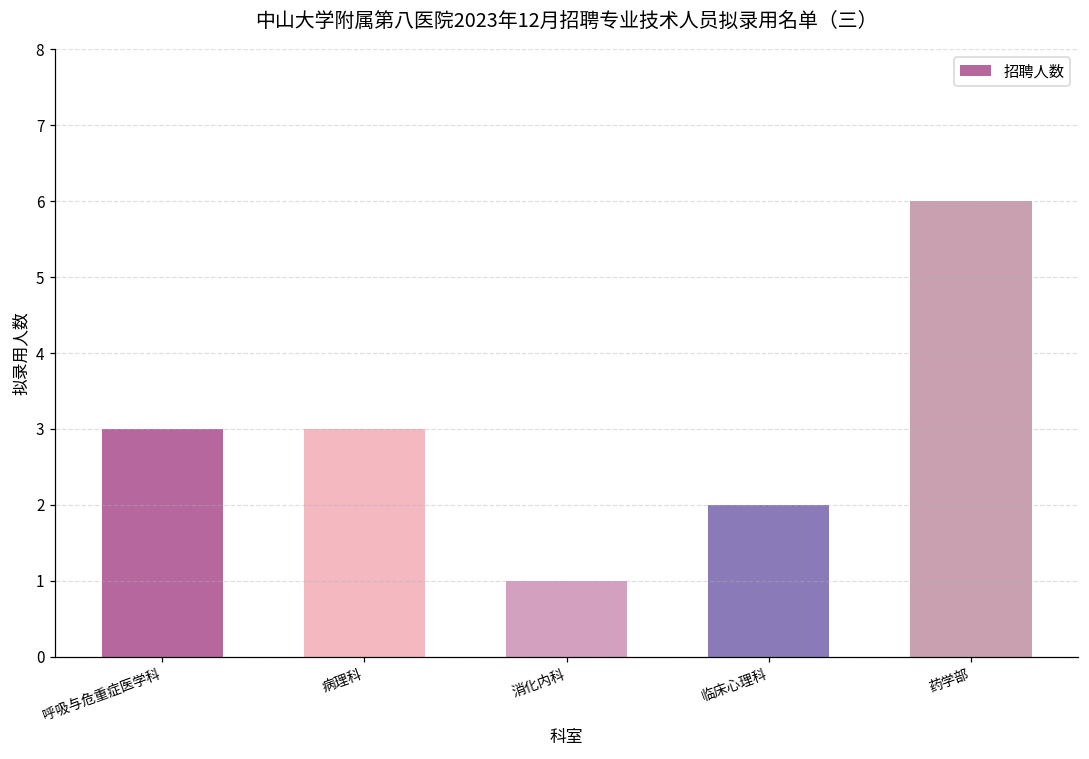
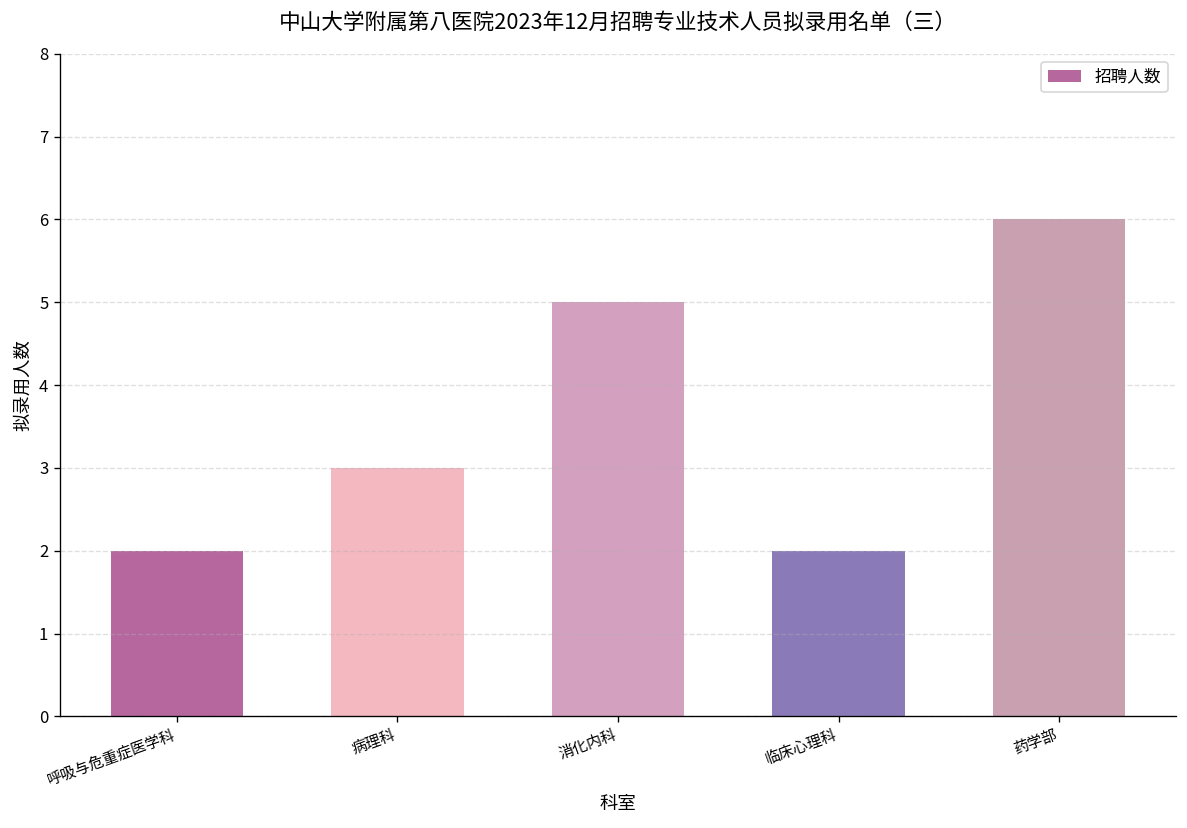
  {
-   "呼吸与危重症医学科": 3,
+   "呼吸与危重症医学科": 2,
    "病理科": 3,
-   "消化内科": 1,
+   "消化内科": 5,
    "临床心理科": 2,
    "药学部": 6
  }
